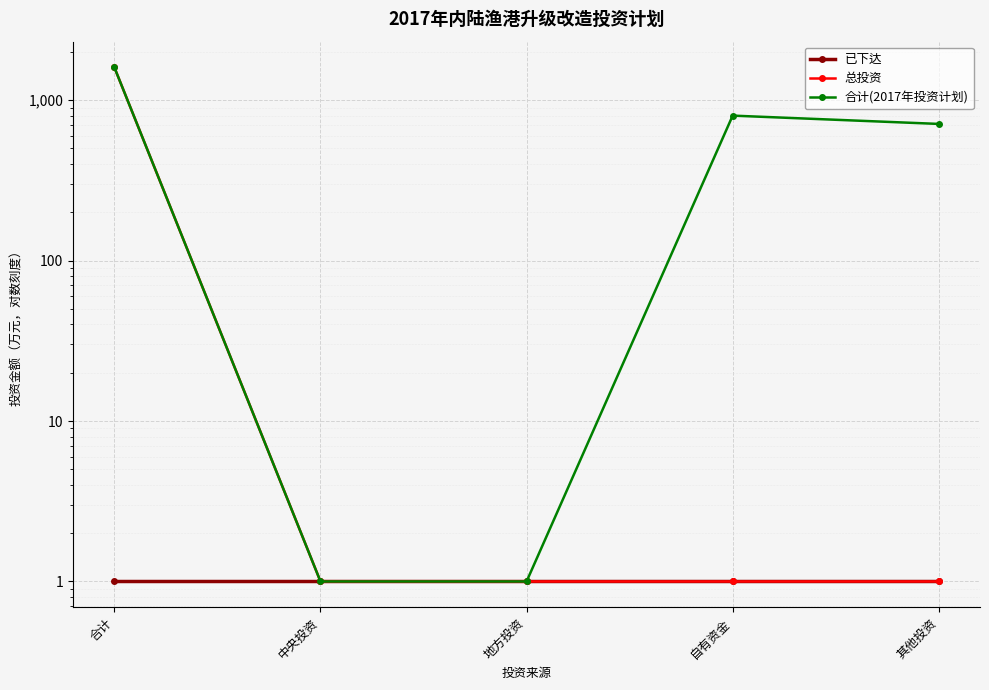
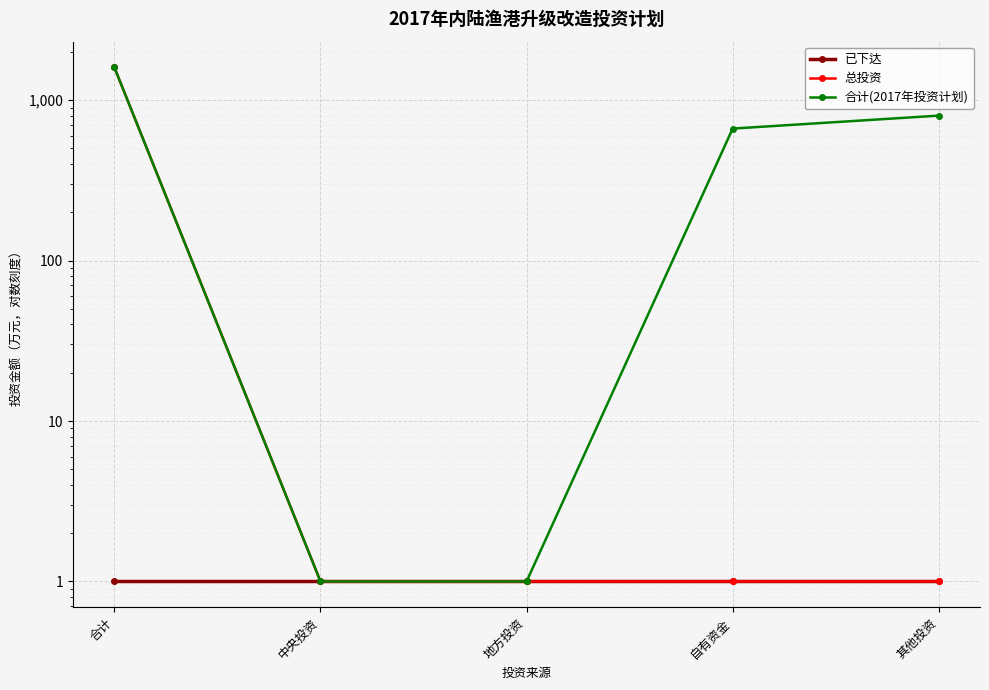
  {
    "已下达": {
      "合计": 1
    },
    "合计(2017年投资计划)": {
-     "自有资金": 800,
-     "其他投资": 700
+     "自有资金": 670,
+     "其他投资": 800
    }
  }
